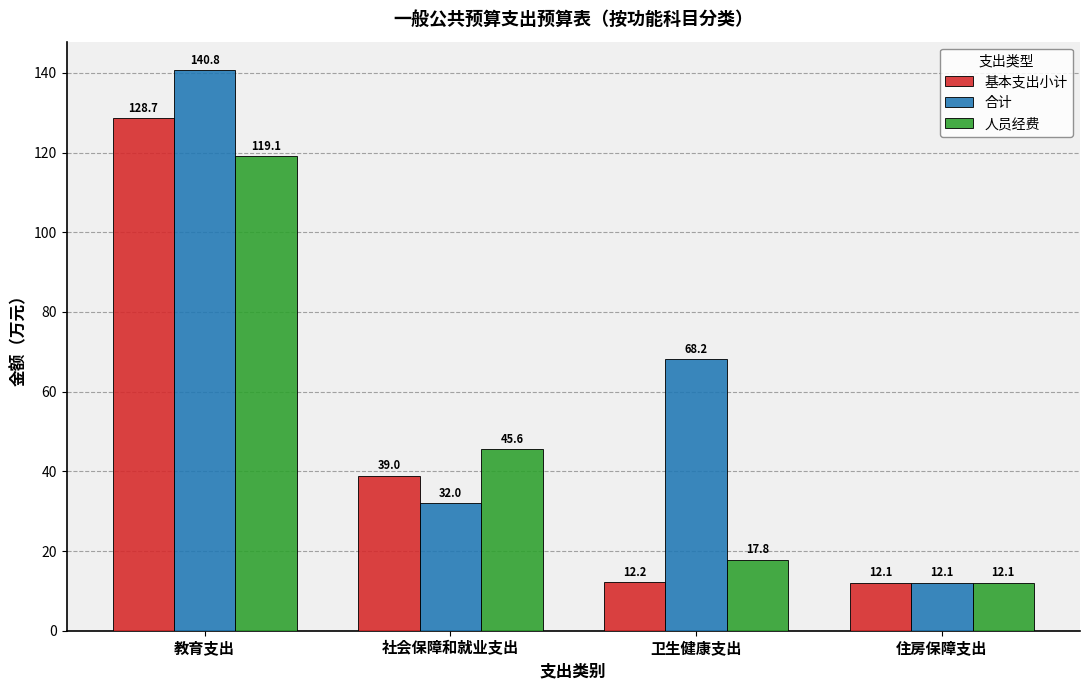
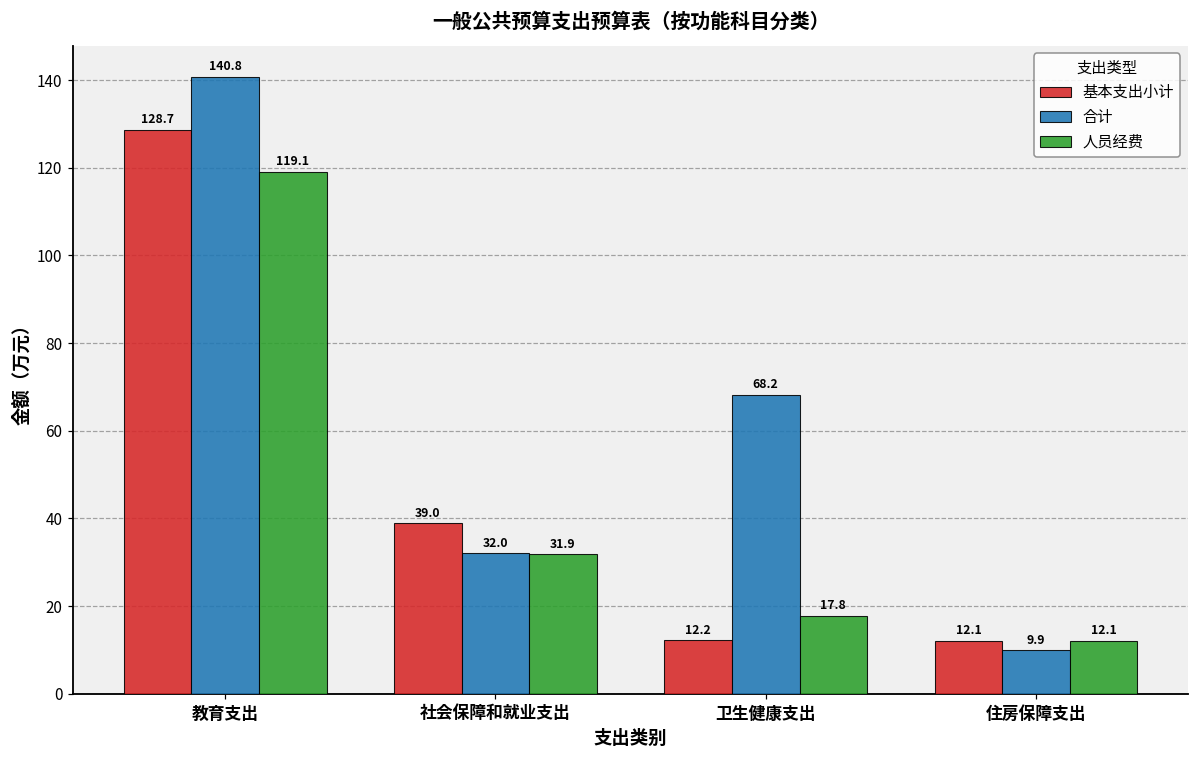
  {
    "基本支出小计": {
      "教育支出": 128.7,
      "社会保障和就业支出": 39.0,
      "卫生健康支出": 12.2,
      "住房保障支出": 12.1
    },
    "合计": {
      "教育支出": 140.8,
      "社会保障和就业支出": 32.0,
      "卫生健康支出": 68.2,
-     "住房保障支出": 12.1
+     "住房保障支出": 9.9
    },
    "人员经费": {
      "教育支出": 119.1,
-     "社会保障和就业支出": 45.6,
+     "社会保障和就业支出": 31.9,
      "卫生健康支出": 17.8,
      "住房保障支出": 12.1
    }
  }
